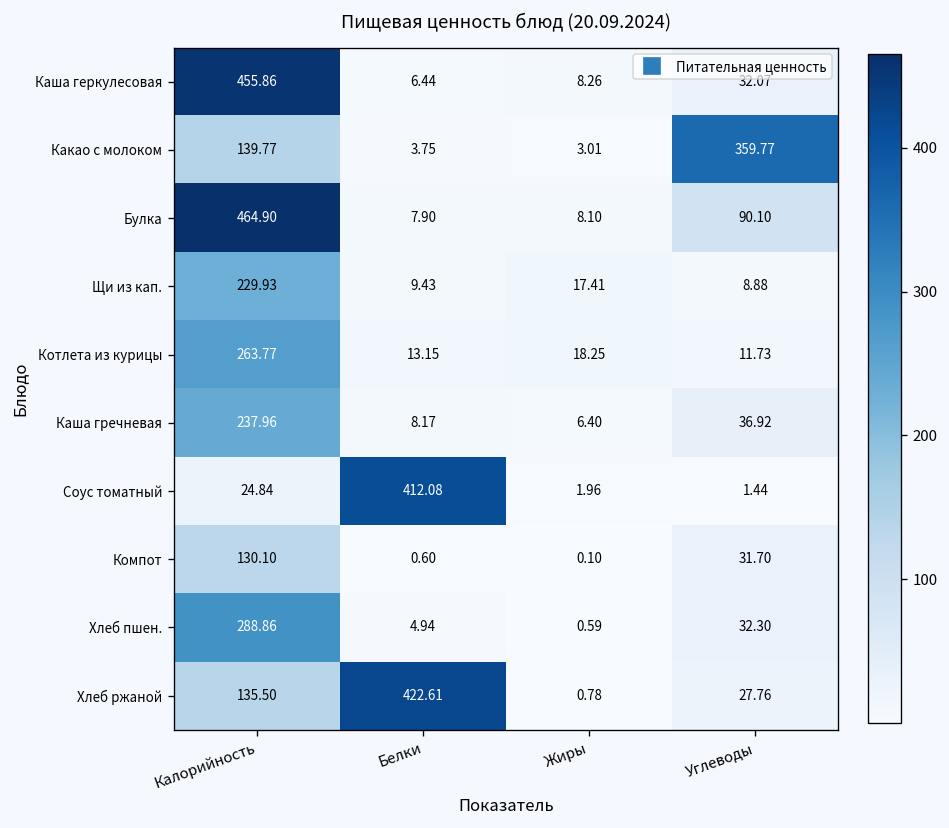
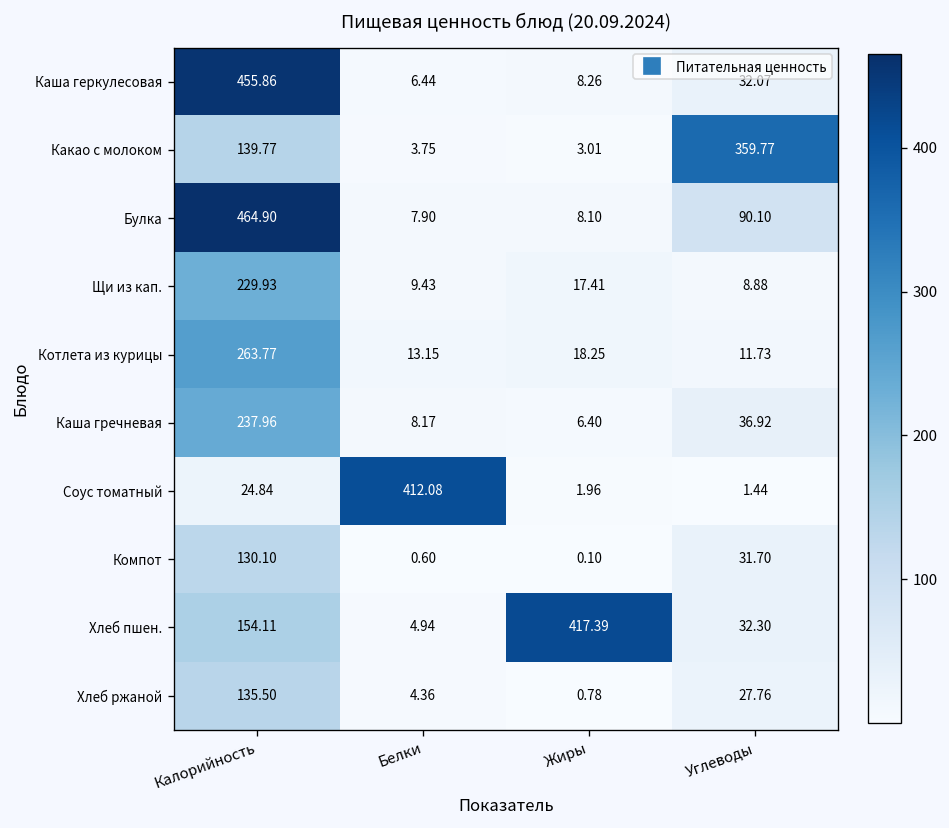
  {
    "Каша геркулесовая": {
      "Калорийность": 455.86,
      "Белки": 6.44,
      "Жиры": 8.26
    },
    "Какао с молоком": {
      "Калорийность": 139.77,
      "Белки": 3.75,
      "Жиры": 3.01,
      "Углеводы": 359.77
    },
    "Булка": {
      "Калорийность": 464.90,
      "Белки": 7.90,
      "Жиры": 8.10,
      "Углеводы": 90.10
    },
    "Щи из кап.": {
      "Калорийность": 229.93,
      "Белки": 9.43,
      "Жиры": 17.41,
      "Углеводы": 8.88
    },
    "Котлета из курицы": {
      "Калорийность": 263.77,
      "Белки": 13.15,
      "Жиры": 18.25,
      "Углеводы": 11.73
    },
    "Каша гречневая": {
      "Калорийность": 237.96,
      "Белки": 8.17,
      "Жиры": 6.40,
      "Углеводы": 36.92
    },
    "Соус томатный": {
      "Калорийность": 24.84,
      "Белки": 412.08,
      "Жиры": 1.96,
      "Углеводы": 1.44
    },
    "Компот": {
      "Калорийность": 130.10,
      "Белки": 0.60,
      "Жиры": 0.10,
      "Углеводы": 31.70
    },
    "Хлеб пшен.": {
-     "Калорийность": 288.86,
+     "Калорийность": 154.11,
      "Белки": 4.94,
-     "Жиры": 0.59,
+     "Жиры": 417.39,
      "Углеводы": 32.30
    },
    "Хлеб ржаной": {
      "Калорийность": 135.50,
-     "Белки": 422.61,
+     "Белки": 4.36,
      "Жиры": 0.78,
      "Углеводы": 27.76
    }
  }
